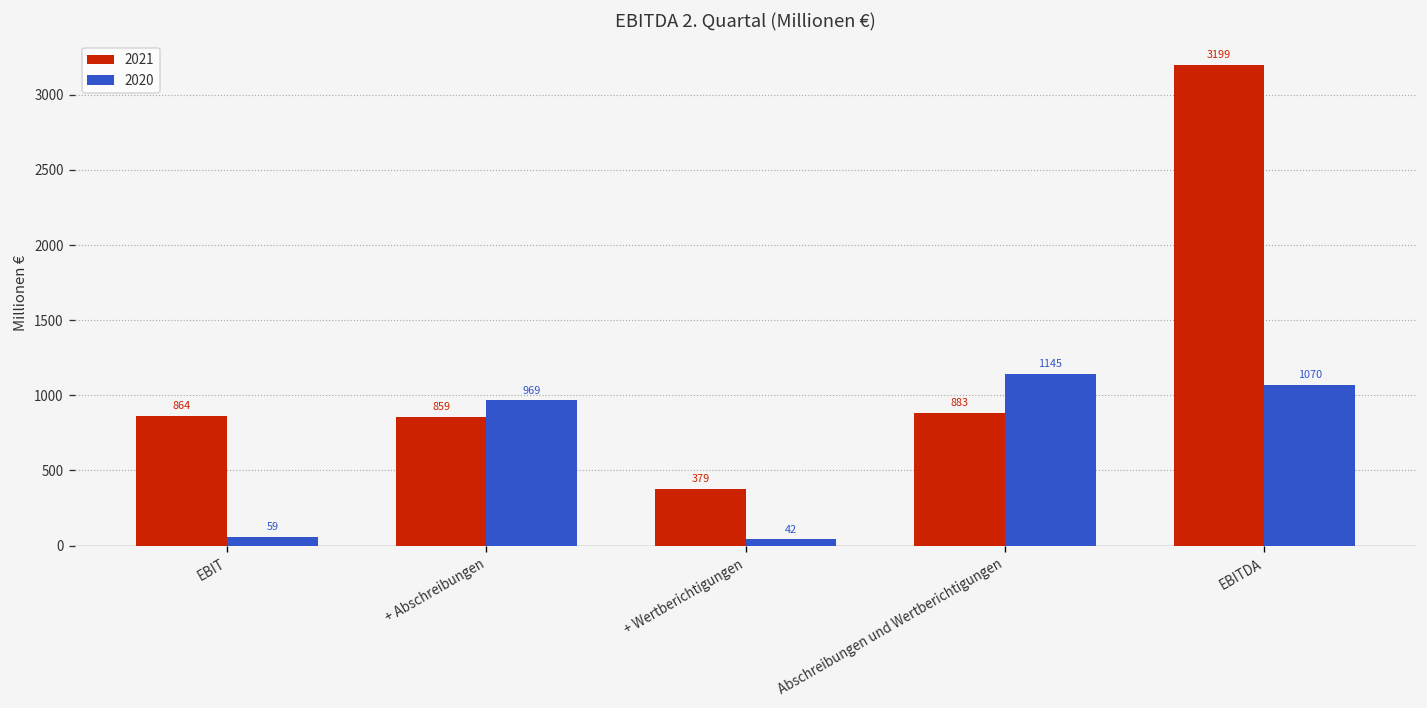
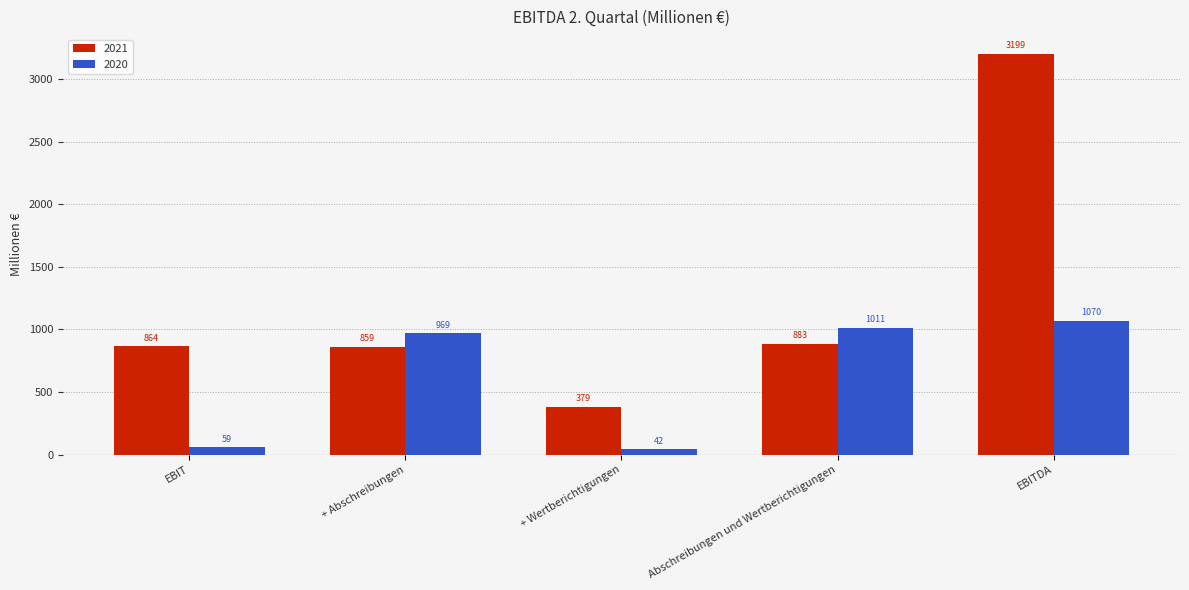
  {
    "2021": {
      "EBIT": 864,
      "+ Abschreibungen": 859,
      "+ Wertberichtigungen": 379,
      "Abschreibungen und Wertberichtigungen": 883,
      "EBITDA": 3199
    },
    "2020": {
      "EBIT": 59,
      "+ Abschreibungen": 969,
      "+ Wertberichtigungen": 42,
-     "Abschreibungen und Wertberichtigungen": 1145,
+     "Abschreibungen und Wertberichtigungen": 1011,
      "EBITDA": 1070
    }
  }
